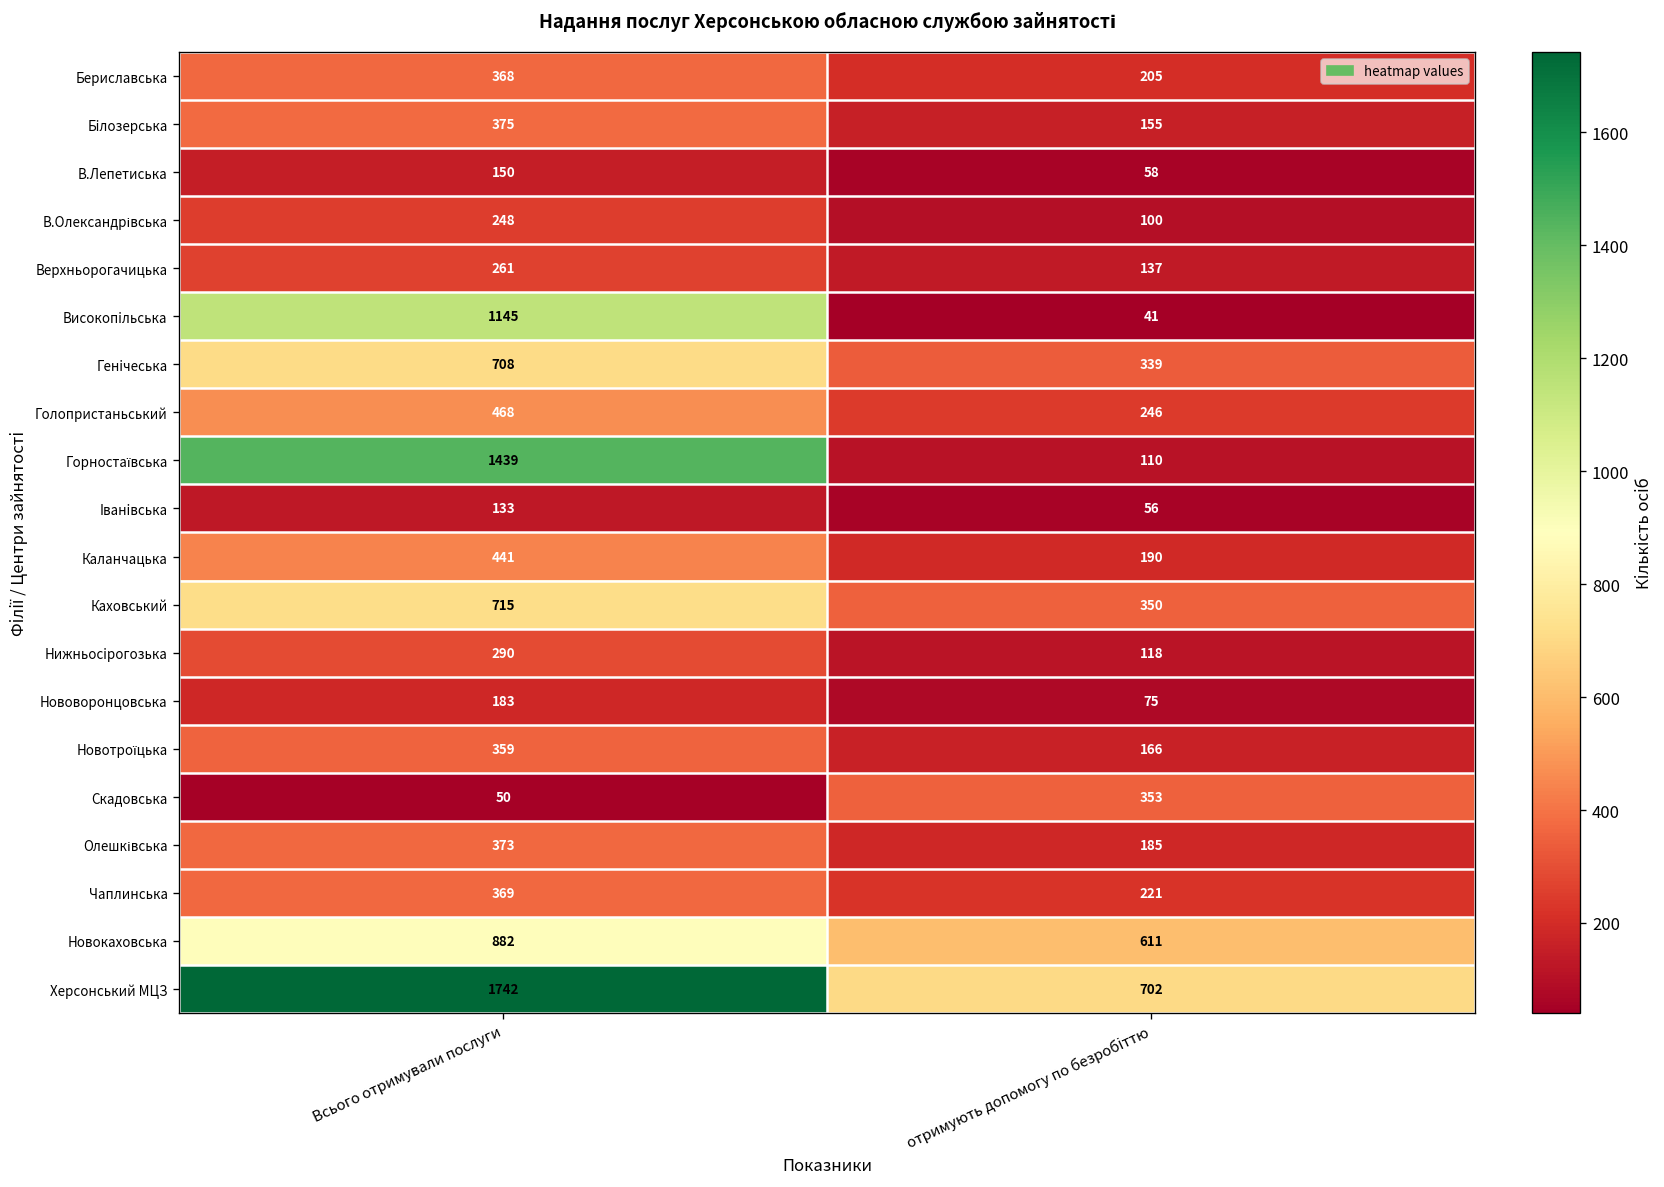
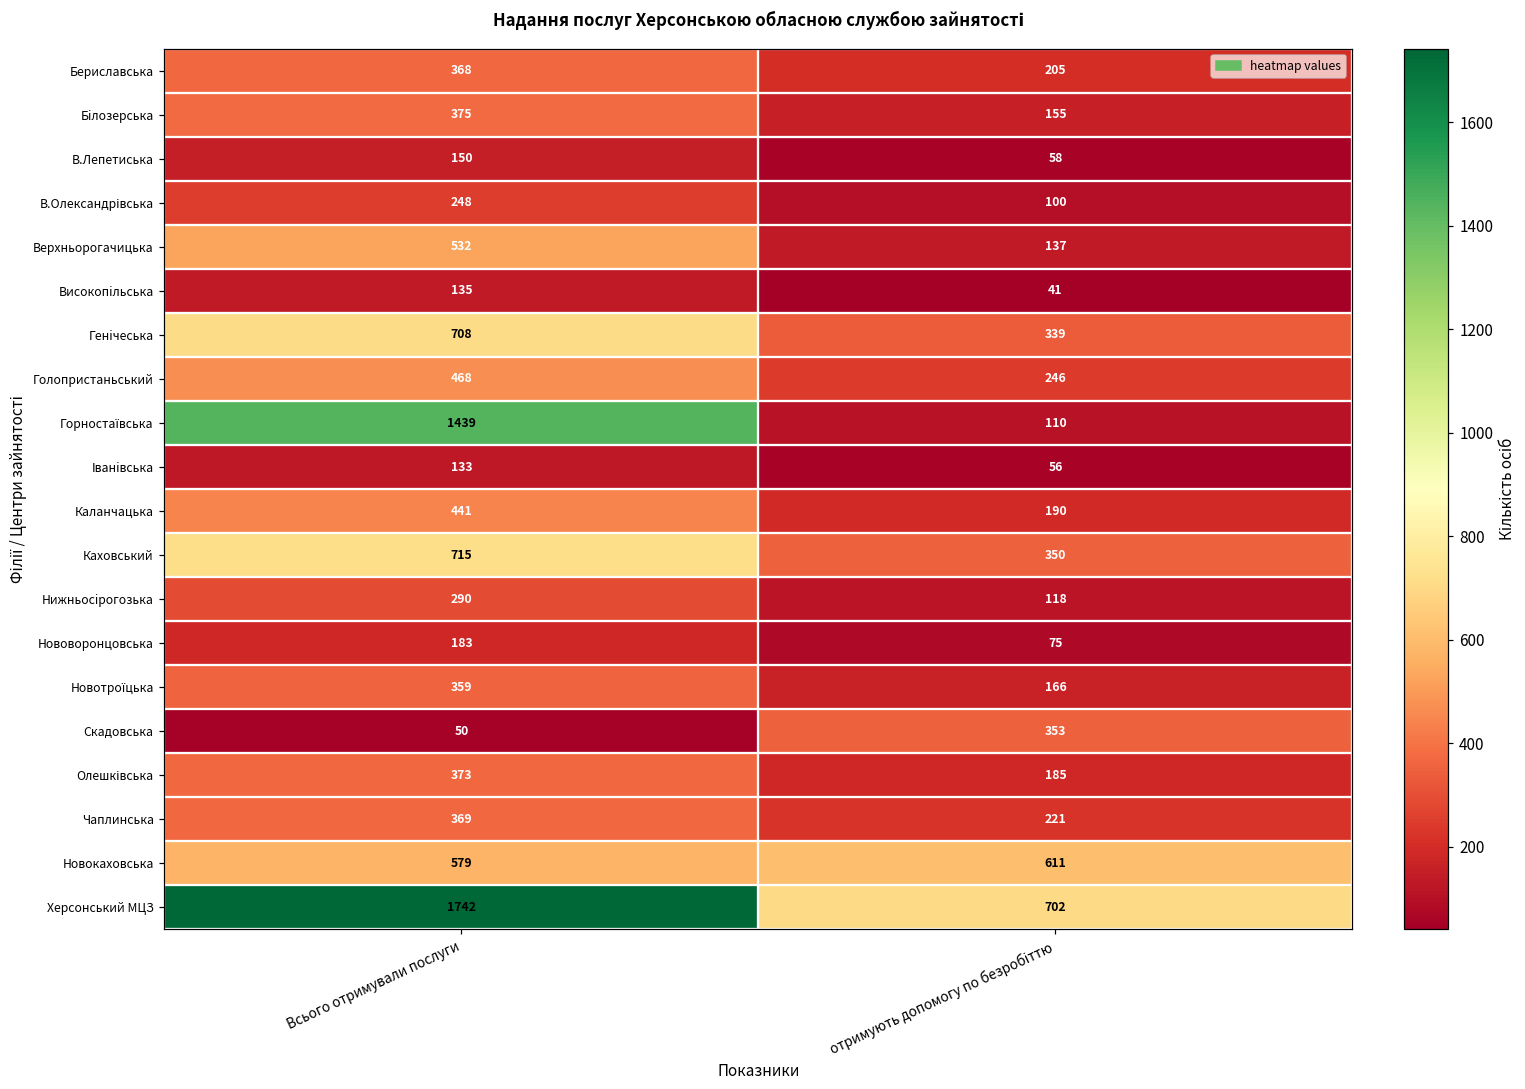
  {
    "Бериславська": {
      "Всього отримували послуги": 368,
      "отримують допомогу по безробіттю": 205
    },
    "Бiлозерська": {
      "Всього отримували послуги": 375,
      "отримують допомогу по безробіттю": 155
    },
    "В.Лепетиська": {
      "Всього отримували послуги": 150,
      "отримують допомогу по безробіттю": 58
    },
    "В.Олександрівська": {
      "Всього отримували послуги": 248,
      "отримують допомогу по безробіттю": 100
    },
    "Верхньорогачицька": {
-     "Всього отримували послуги": 261,
+     "Всього отримували послуги": 532,
      "отримують допомогу по безробіттю": 137
    },
    "Високопiльська": {
-     "Всього отримували послуги": 1145,
+     "Всього отримували послуги": 135,
      "отримують допомогу по безробіттю": 41
    },
    "Генiчеська": {
      "Всього отримували послуги": 708,
      "отримують допомогу по безробіттю": 339
    },
    "Голопристаньський": {
      "Всього отримували послуги": 468,
      "отримують допомогу по безробіттю": 246
    },
    "Горностаївська": {
      "Всього отримували послуги": 1439,
      "отримують допомогу по безробіттю": 110
    },
    "Iванiвська": {
      "Всього отримували послуги": 133,
      "отримують допомогу по безробіттю": 56
    },
    "Каланчацька": {
      "Всього отримували послуги": 441,
      "отримують допомогу по безробіттю": 190
    },
    "Каховський": {
      "Всього отримували послуги": 715,
      "отримують допомогу по безробіттю": 350
    },
    "Hижньосiрогозька": {
      "Всього отримували послуги": 290,
      "отримують допомогу по безробіттю": 118
    },
    "Hововоронцовська": {
      "Всього отримували послуги": 183,
      "отримують допомогу по безробіттю": 75
    },
    "Hовотроїцька": {
      "Всього отримували послуги": 359,
      "отримують допомогу по безробіттю": 166
    },
    "Скадовська": {
      "Всього отримували послуги": 50,
      "отримують допомогу по безробіттю": 353
    },
    "Олешківська": {
      "Всього отримували послуги": 373,
      "отримують допомогу по безробіттю": 185
    },
    "Чаплинська": {
      "Всього отримували послуги": 369,
      "отримують допомогу по безробіттю": 221
    },
    "Hовокаховська": {
-     "Всього отримували послуги": 882,
+     "Всього отримували послуги": 579,
      "отримують допомогу по безробіттю": 611
    },
    "Херсонський МЦЗ": {
      "Всього отримували послуги": 1742,
      "отримують допомогу по безробіттю": 702
    }
  }
